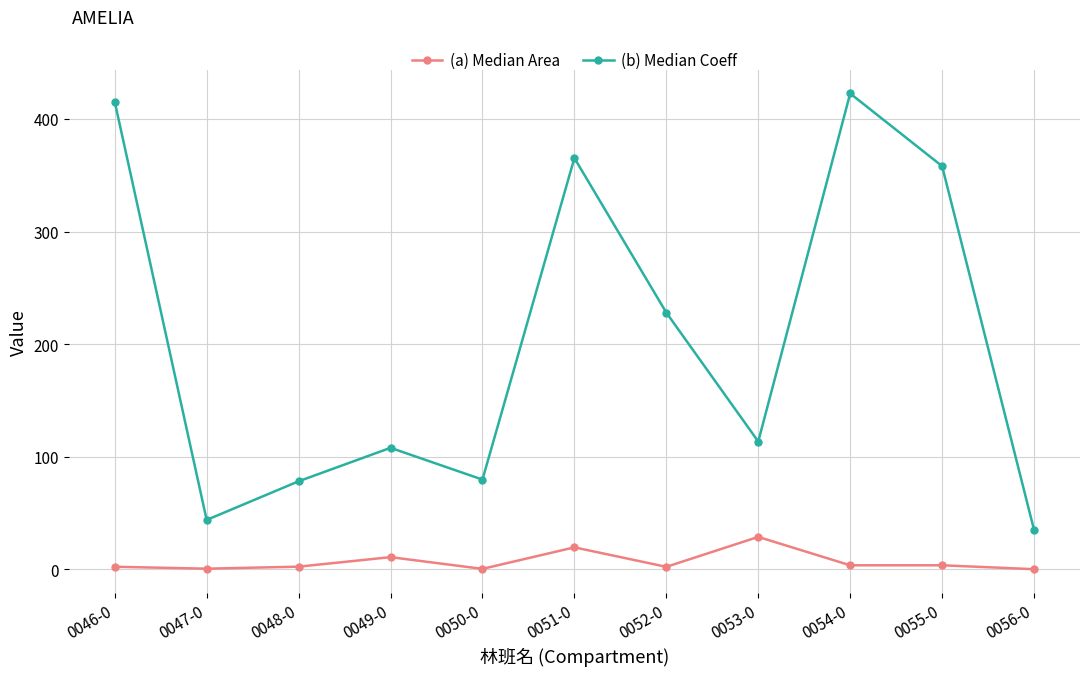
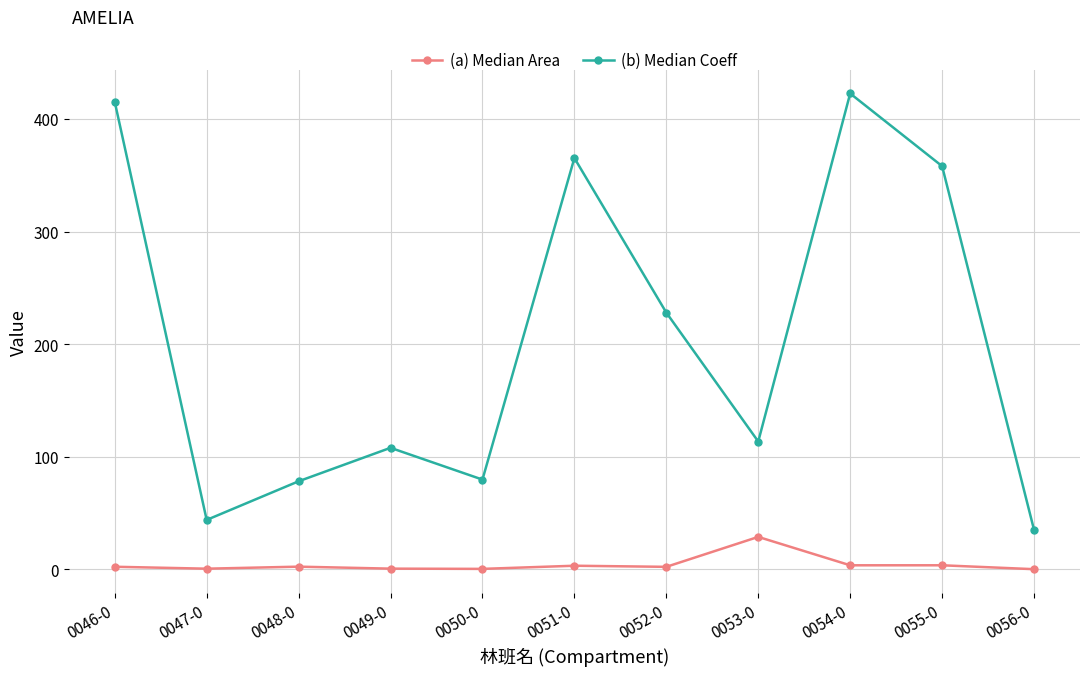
  {
    "(a) Median Area": {
      "0046-0": 2,
      "0047-0": 1,
      "0048-0": 3,
-     "0049-0": 11,
+     "0049-0": 1,
      "0050-0": 1,
-     "0051-0": 20,
+     "0051-0": 3,
      "0052-0": 2,
      "0053-0": 29,
      "0054-0": 4,
      "0055-0": 4,
      "0056-0": 0
    },
    "(b) Median Coeff": {
      "0046-0": 415,
      "0047-0": 44,
      "0048-0": 78,
      "0049-0": 108,
      "0050-0": 80,
      "0051-0": 365,
      "0052-0": 228,
      "0053-0": 114,
      "0054-0": 423,
      "0055-0": 358,
      "0056-0": 35
    }
  }
